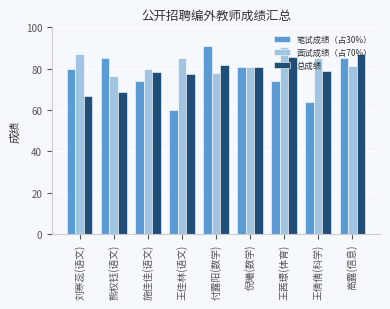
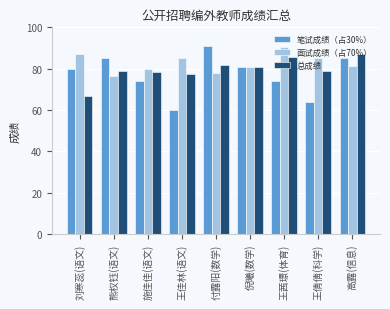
  {
    "笔试成绩（占30%）": {
      "刘寒蕊(语文)": 80,
      "熊权钰(语文)": 85,
      "施佳佳(语文)": 74,
      "王佳林(语文)": 60,
      "付露阳(数学)": 91,
      "倪曦(数学)": 81,
      "王茜璟(体育)": 74,
      "王倩倩(科学)": 64,
      "高露(信息)": 85
    },
    "面试成绩（占70%）": {
      "刘寒蕊(语文)": 87,
      "熊权钰(语文)": 76,
      "施佳佳(语文)": 80,
      "王佳林(语文)": 85,
      "付露阳(数学)": 78,
      "倪曦(数学)": 81,
      "王茜璟(体育)": 90,
      "王倩倩(科学)": 85,
      "高露(信息)": 81
    },
    "总成绩": {
      "刘寒蕊(语文)": 67,
-     "熊权钰(语文)": 69,
+     "熊权钰(语文)": 79,
      "施佳佳(语文)": 78,
      "王佳林(语文)": 78,
      "付露阳(数学)": 82,
      "倪曦(数学)": 81,
      "王茜璟(体育)": 85,
      "王倩倩(科学)": 79,
      "高露(信息)": 87
    }
  }
